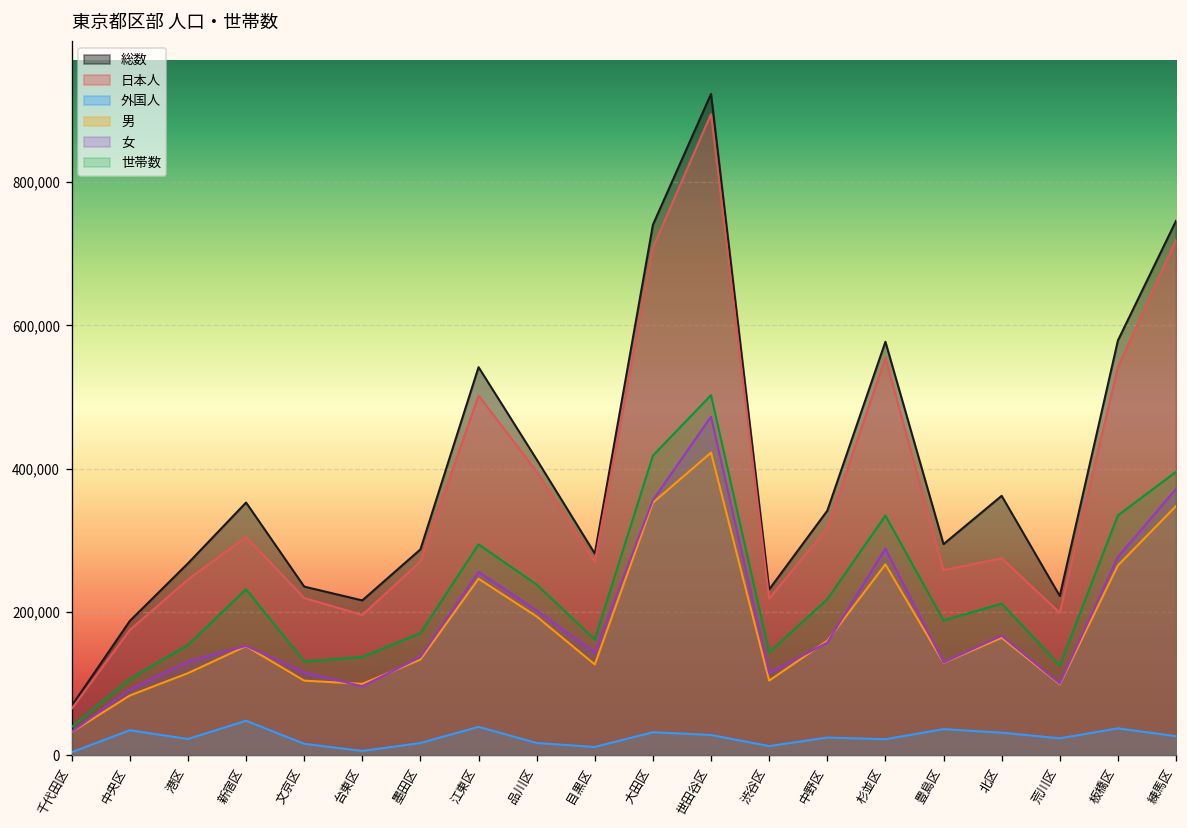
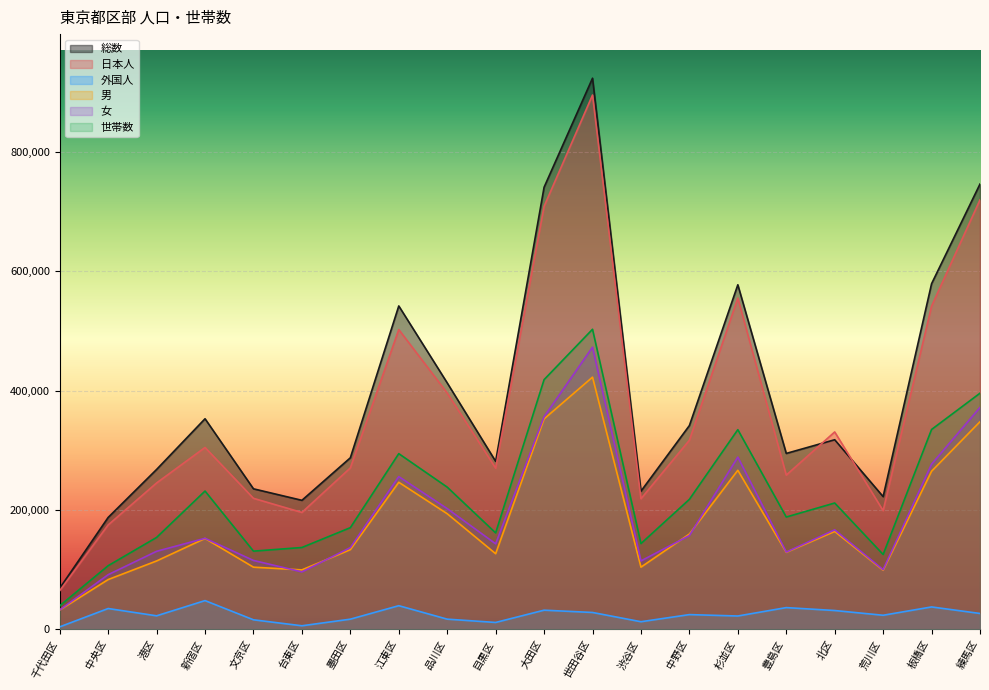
  {
    "総数": {
      "中央区": "190,000",
      "港区": "270,000",
      "新宿区": "350,000",
      "文京区": "240,000",
      "台東区": "220,000",
      "墨田区": "290,000",
      "江東区": "540,000",
      "品川区": "410,000",
      "目黒区": "280,000",
      "大田区": "740,000",
      "世田谷区": "920,000",
      "渋谷区": "230,000",
      "中野区": "340,000",
      "杉並区": "580,000",
      "豊島区": "290,000",
-     "北区": "360,000",
+     "北区": "320,000",
      "荒川区": "220,000",
      "板橋区": "580,000",
      "練馬区": "750,000"
    },
    "日本人": {
      "中央区": "170,000",
      "港区": "250,000",
      "新宿区": "300,000",
      "文京区": "220,000",
      "台東区": "200,000",
      "墨田区": "270,000",
      "江東区": "500,000",
      "品川区": "400,000",
      "目黒区": "270,000",
      "大田区": "710,000",
      "世田谷区": "900,000",
      "渋谷区": "220,000",
      "中野区": "320,000",
      "杉並区": "550,000",
      "豊島区": "260,000",
-     "北区": "270,000",
+     "北区": "330,000",
      "荒川区": "200,000",
      "板橋区": "540,000",
      "練馬区": "720,000"
    },
    "外国人": {
      "千代田区": "0",
      "中央区": "30,000",
      "港区": "20,000",
      "新宿区": "50,000",
      "文京区": "20,000",
      "台東区": "10,000",
      "墨田区": "20,000",
      "江東区": "40,000",
      "品川区": "20,000",
      "目黒区": "10,000",
      "大田区": "30,000",
      "世田谷区": "30,000",
      "渋谷区": "10,000",
      "中野区": "20,000",
      "杉並区": "20,000",
      "豊島区": "40,000",
      "北区": "30,000",
      "荒川区": "20,000",
      "板橋区": "40,000",
      "練馬区": "30,000"
    },
    "男": {
      "中央区": "80,000",
      "港区": "110,000",
      "文京区": "100,000",
      "江東区": "250,000",
      "品川区": "190,000",
      "目黒区": "130,000",
      "世田谷区": "420,000",
      "渋谷区": "100,000",
      "杉並区": "270,000",
      "板橋区": "260,000",
      "練馬区": "350,000"
    },
    "女": {
      "中央区": "90,000",
      "港区": "130,000",
      "文京区": "120,000",
      "江東区": "260,000",
      "品川区": "200,000",
      "目黒区": "140,000",
      "世田谷区": "470,000",
      "渋谷区": "110,000",
      "杉並区": "290,000",
      "板橋区": "280,000",
      "練馬区": "370,000"
    },
    "世帯数": {
      "千代田区": "40,000",
      "中央区": "110,000",
      "港区": "150,000",
      "新宿区": "230,000",
      "文京区": "130,000",
      "台東区": "140,000",
      "墨田区": "170,000",
      "江東区": "290,000",
      "品川区": "240,000",
      "目黒区": "160,000",
      "大田区": "420,000",
      "世田谷区": "500,000",
      "渋谷区": "140,000",
      "中野区": "220,000",
      "杉並区": "330,000",
      "豊島区": "190,000",
      "北区": "210,000",
      "荒川区": "130,000",
      "板橋区": "330,000",
      "練馬区": "400,000"
    }
  }
